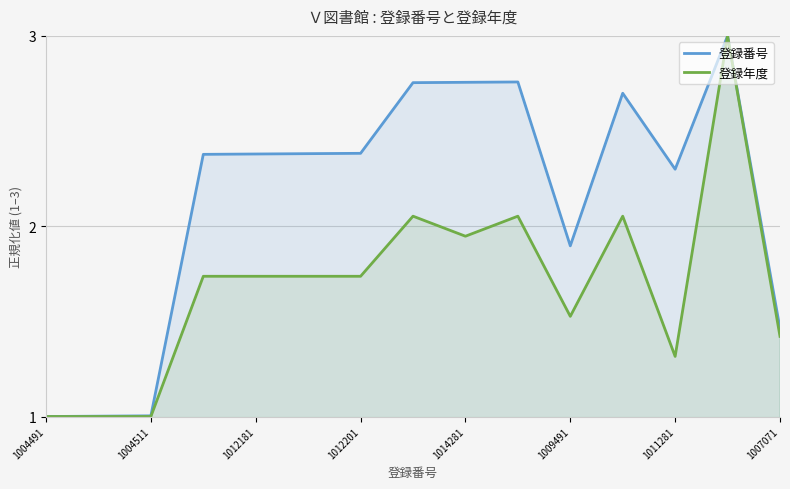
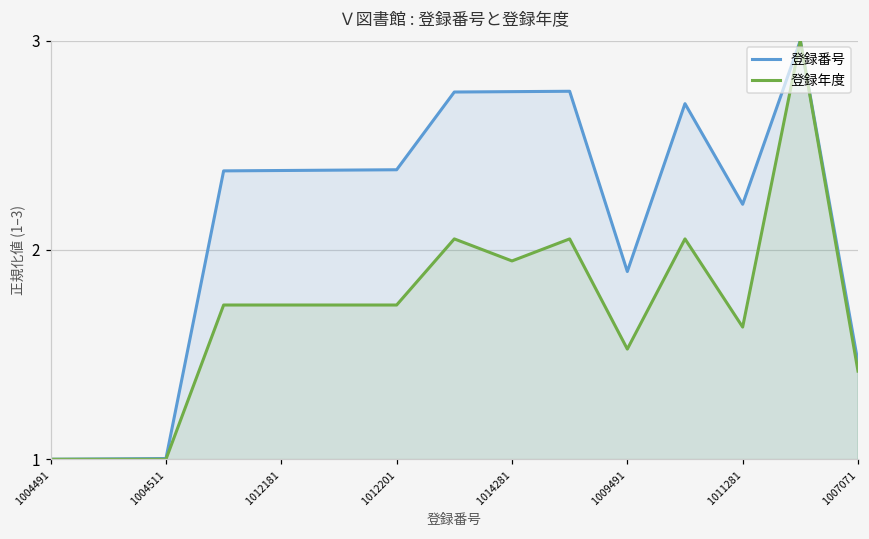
  {
    "登録番号": {
      "1012181": 2.38,
      "1012201": 2.38,
      "1014281": 2.76,
      "1009491": 1.90,
-     "1011281": 2.30,
+     "1011281": 2.22,
      "1007071": 1.46
    },
    "登録年度": {
      "1012181": 1.74,
      "1012201": 1.74,
      "1014281": 1.95,
      "1009491": 1.53,
-     "1011281": 1.32,
+     "1011281": 1.63,
      "1007071": 1.42
    }
  }
